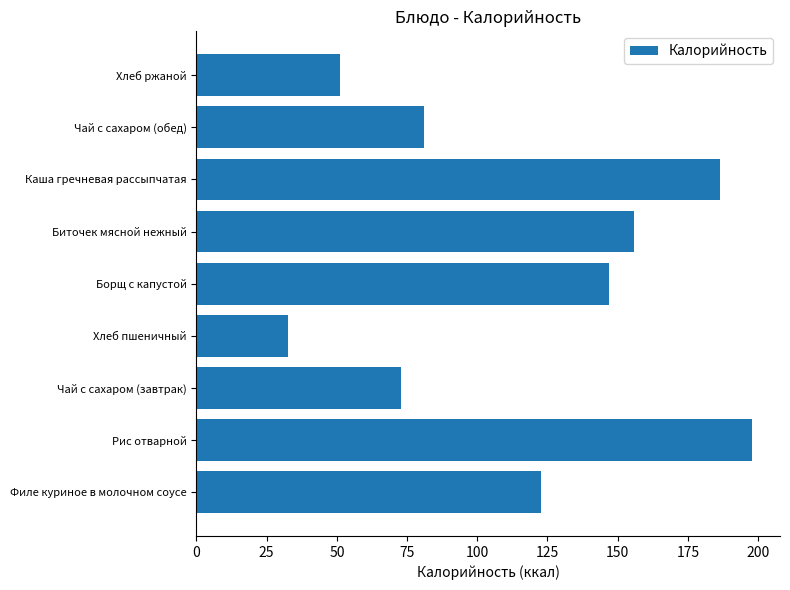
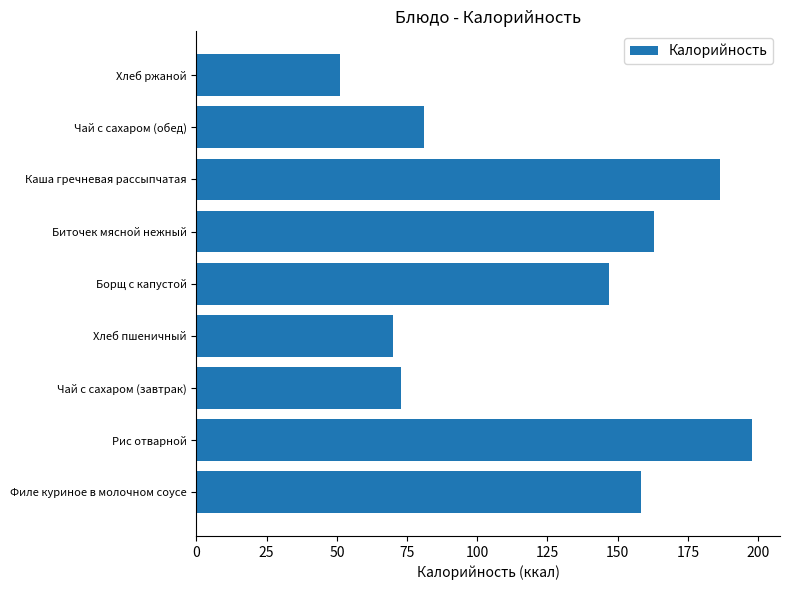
  {
    "Хлеб ржаной": 51,
    "Чай с сахаром (обед)": 81,
    "Каша гречневая рассыпчатая": 186,
-   "Биточек мясной нежный": 156,
+   "Биточек мясной нежный": 163,
    "Борщ с капустой": 147,
-   "Хлеб пшеничный": 33,
+   "Хлеб пшеничный": 70,
    "Чай с сахаром (завтрак)": 73,
    "Рис отварной": 198,
-   "Филе куриное в молочном соусе": 123
+   "Филе куриное в молочном соусе": 158
  }
